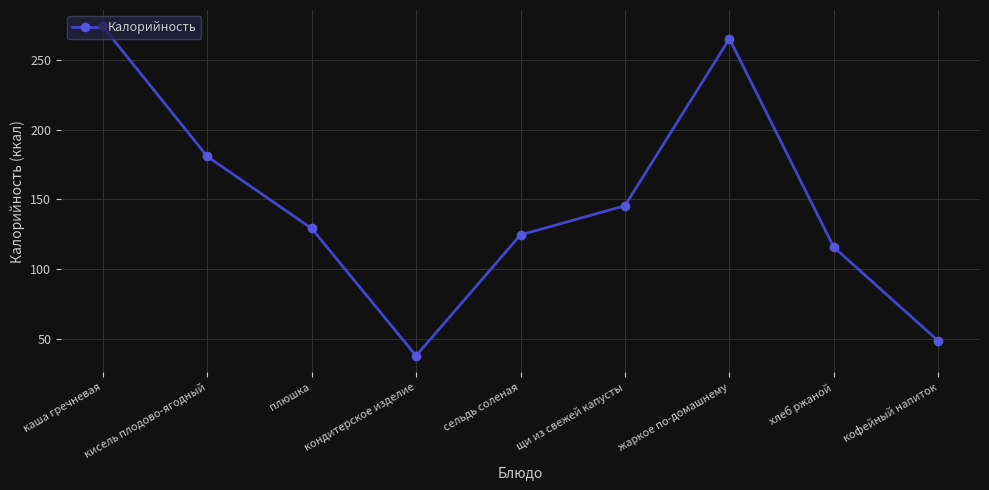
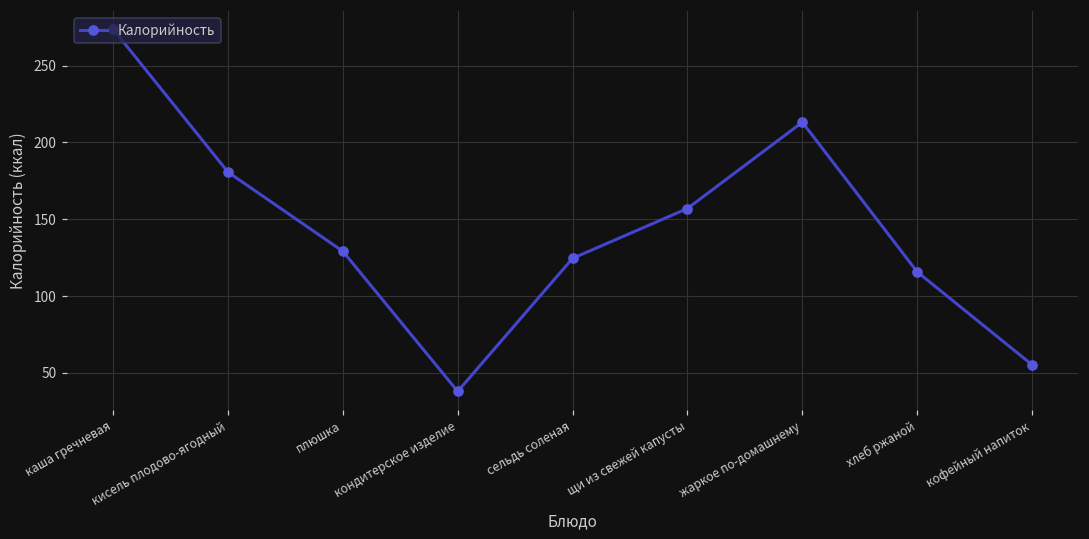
  {
    "кисель плодово-ягодный": 181,
    "плюшка": 129,
    "кондитерское изделие": 38,
    "сельдь соленая": 125,
-   "щи из свежей капусты": 145,
-   "жаркое по-домашнему": 265,
+   "щи из свежей капусты": 157,
+   "жаркое по-домашнему": 213,
    "хлеб ржаной": 116,
-   "кофейный напиток": 49
+   "кофейный напиток": 55
  }
